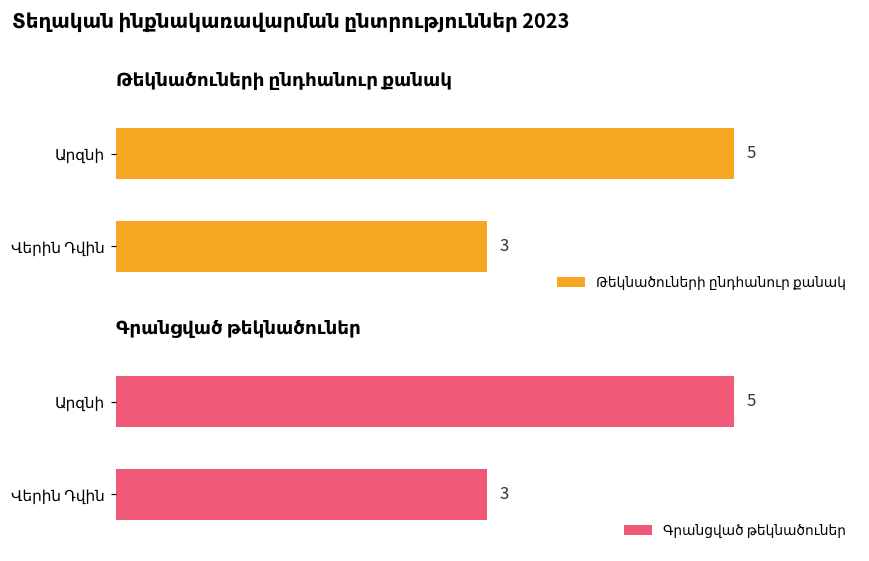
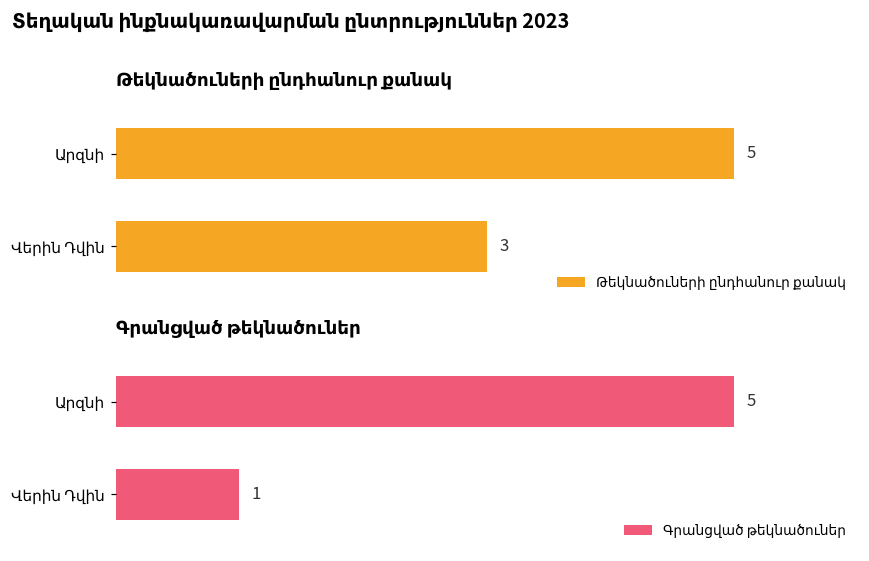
  {
    "Թեկնածուների ընդհանուր քանակ": {
      "Արզնի": 5,
      "Վերին Դվին": 3
    },
    "Գրանցված թեկնածուներ": {
      "Արզնի": 5,
-     "Վերին Դվին": 3
+     "Վերին Դվին": 1
    }
  }
